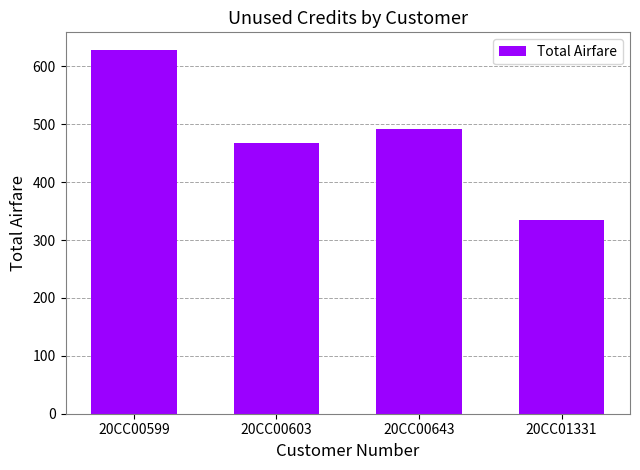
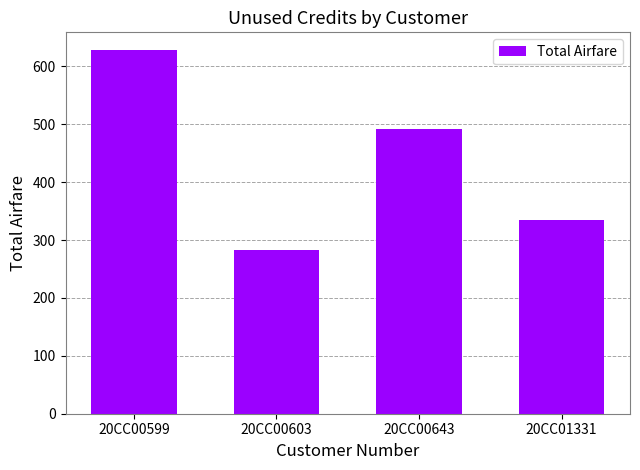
  {
    "20CC00599": 630,
-   "20CC00603": 470,
+   "20CC00603": 280,
    "20CC00643": 490,
    "20CC01331": 330
  }
